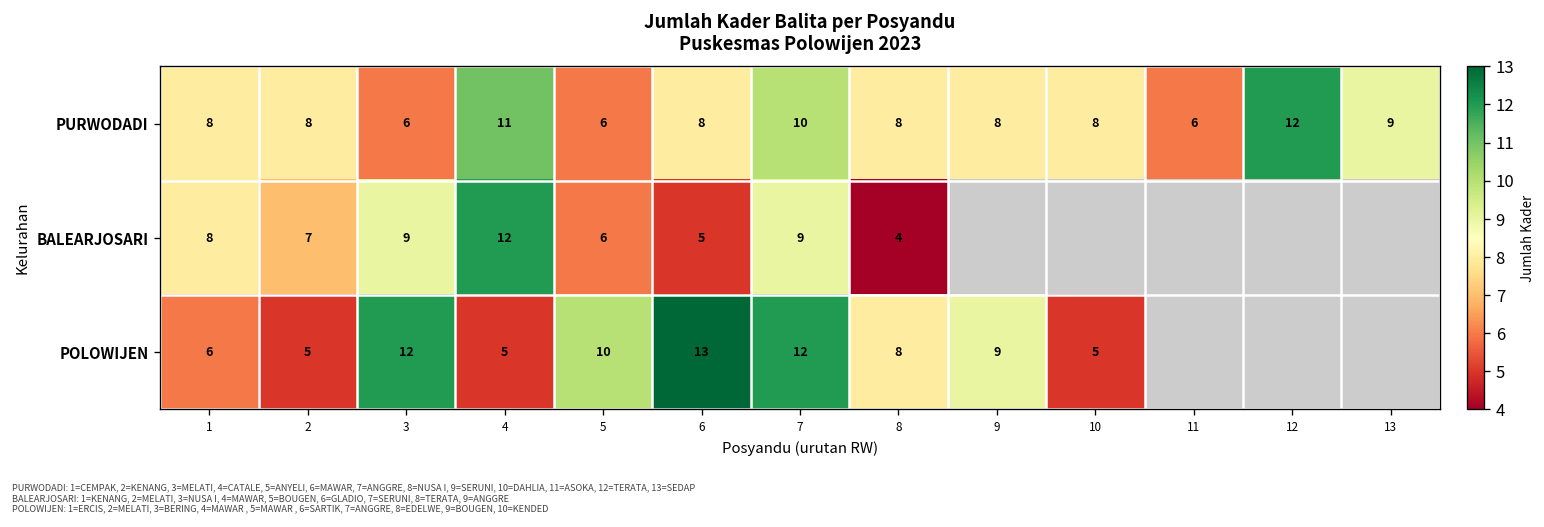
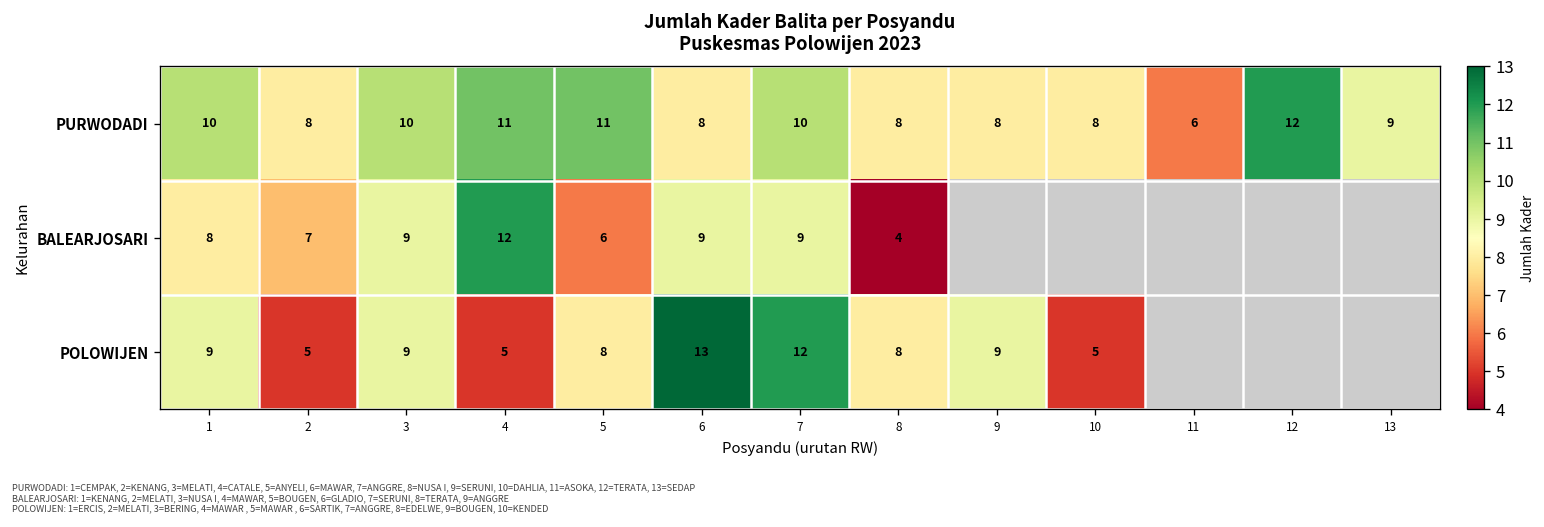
  {
    "PURWODADI": {
-     "1": 8,
+     "1": 10,
      "2": 8,
-     "3": 6,
+     "3": 10,
      "4": 11,
-     "5": 6,
+     "5": 11,
      "6": 8,
      "7": 10,
      "8": 8,
      "9": 8,
      "10": 8,
      "11": 6,
      "12": 12,
      "13": 9
    },
    "BALEARJOSARI": {
      "1": 8,
      "2": 7,
      "3": 9,
      "4": 12,
      "5": 6,
-     "6": 5,
+     "6": 9,
      "7": 9,
      "8": 4
    },
    "POLOWIJEN": {
-     "1": 6,
+     "1": 9,
      "2": 5,
-     "3": 12,
+     "3": 9,
      "4": 5,
-     "5": 10,
+     "5": 8,
      "6": 13,
      "7": 12,
      "8": 8,
      "9": 9,
      "10": 5
    }
  }
